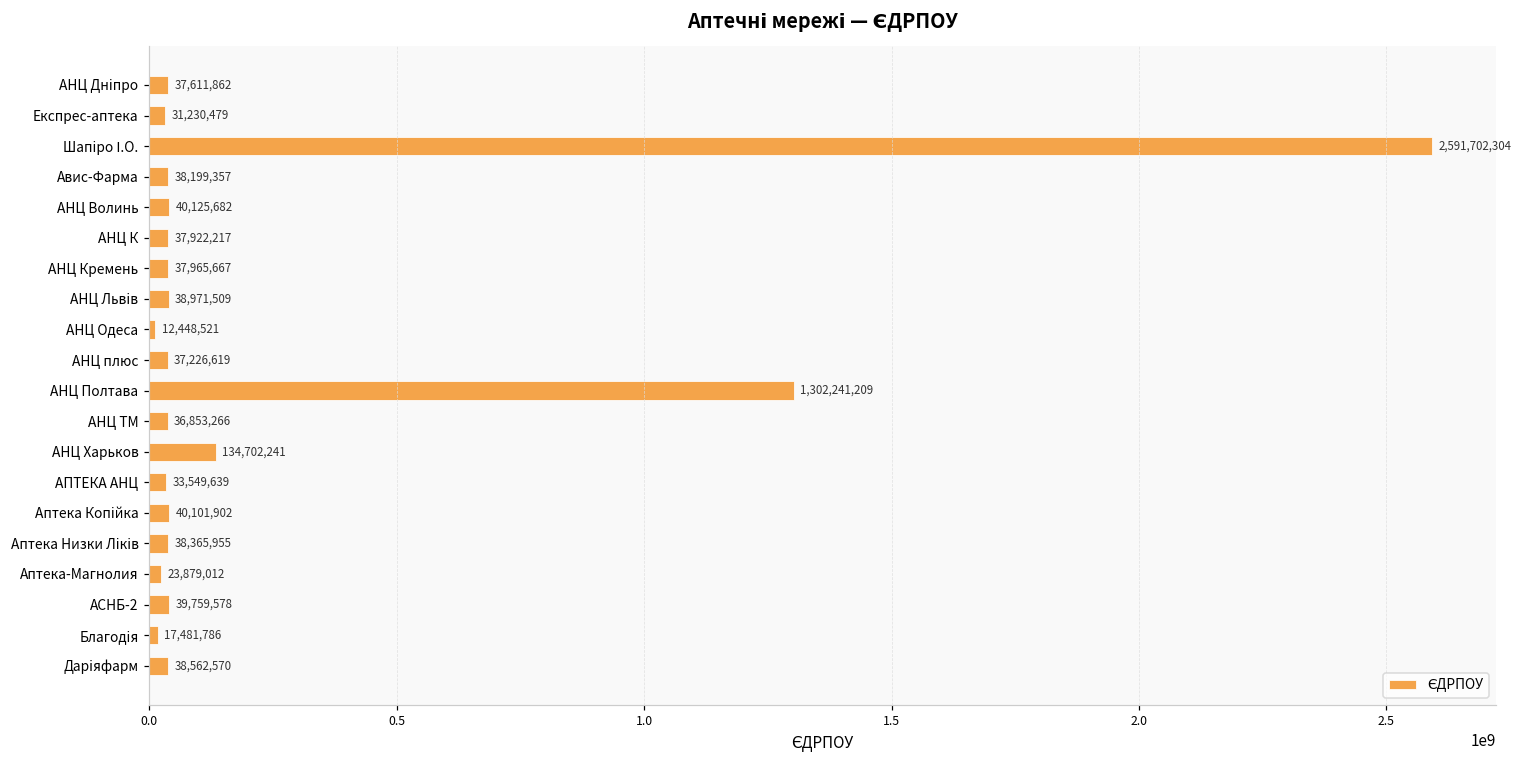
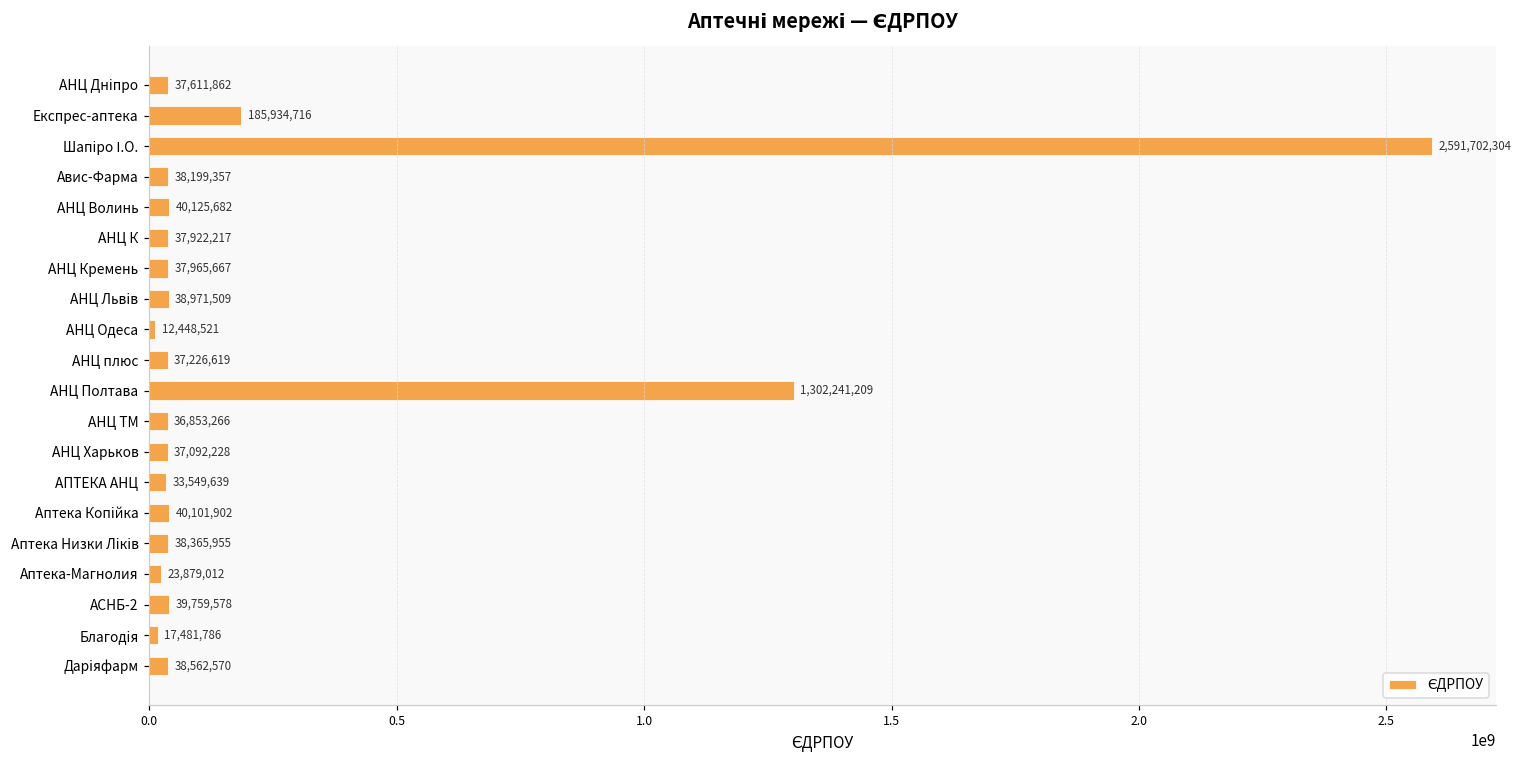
  {
    "АНЦ Дніпро": "37,611,862",
-   "Експрес-аптека": "31,230,479",
+   "Експрес-аптека": "185,934,716",
    "Шапіро І.О.": "2,591,702,304",
    "Авис-Фарма": "38,199,357",
    "АНЦ Волинь": "40,125,682",
    "АНЦ К": "37,922,217",
    "АНЦ Кремень": "37,965,667",
    "АНЦ Львів": "38,971,509",
    "АНЦ Одеса": "12,448,521",
    "АНЦ плюс": "37,226,619",
    "АНЦ Полтава": "1,302,241,209",
    "АНЦ ТМ": "36,853,266",
-   "АНЦ Харьков": "134,702,241",
+   "АНЦ Харьков": "37,092,228",
    "АПТЕКА АНЦ": "33,549,639",
    "Аптека Копійка": "40,101,902",
    "Аптека Низки Ліків": "38,365,955",
    "Аптека-Магнолия": "23,879,012",
    "АСНБ-2": "39,759,578",
    "Благодія": "17,481,786",
    "Даріяфарм": "38,562,570"
  }
